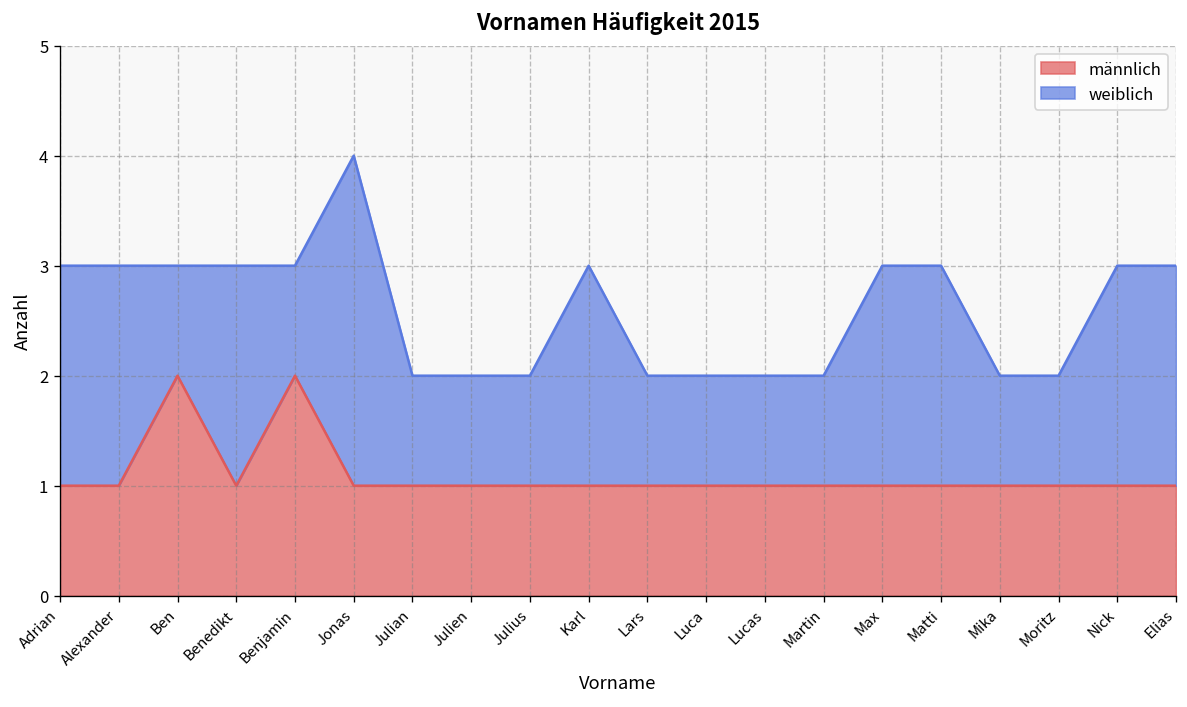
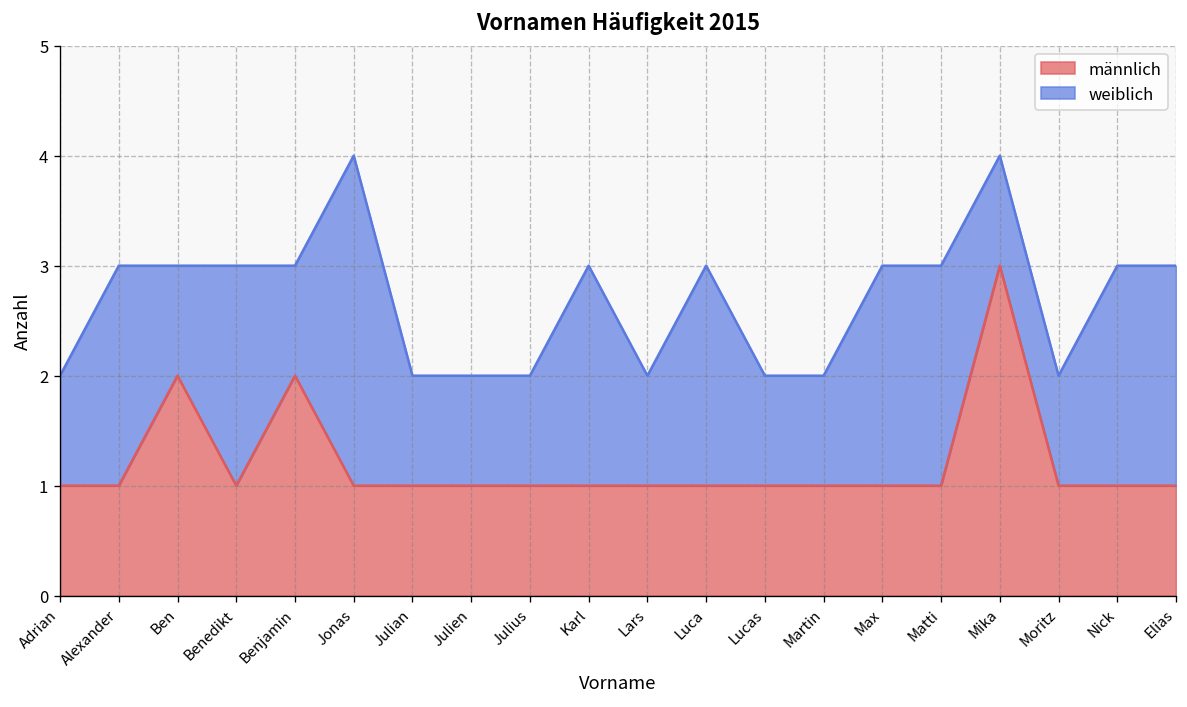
  {
    "männlich": {
      "Adrian": 1,
      "Alexander": 1,
      "Ben": 2,
      "Benedikt": 1,
      "Benjamin": 2,
      "Jonas": 1,
      "Julian": 1,
      "Julien": 1,
      "Julius": 1,
      "Karl": 1,
      "Lars": 1,
      "Luca": 1,
      "Lucas": 1,
      "Martin": 1,
      "Max": 1,
      "Matti": 1,
-     "Mika": 1,
+     "Mika": 3,
      "Moritz": 1,
      "Nick": 1,
      "Elias": 1
    },
    "weiblich": {
-     "Adrian": 2,
+     "Adrian": 1,
      "Alexander": 2,
      "Ben": 1,
      "Benedikt": 2,
      "Benjamin": 1,
      "Jonas": 3,
      "Julian": 1,
      "Julien": 1,
      "Julius": 1,
      "Karl": 2,
      "Lars": 1,
-     "Luca": 1,
+     "Luca": 2,
      "Lucas": 1,
      "Martin": 1,
      "Max": 2,
      "Matti": 2,
      "Mika": 1,
      "Moritz": 1,
      "Nick": 2,
      "Elias": 2
    }
  }
